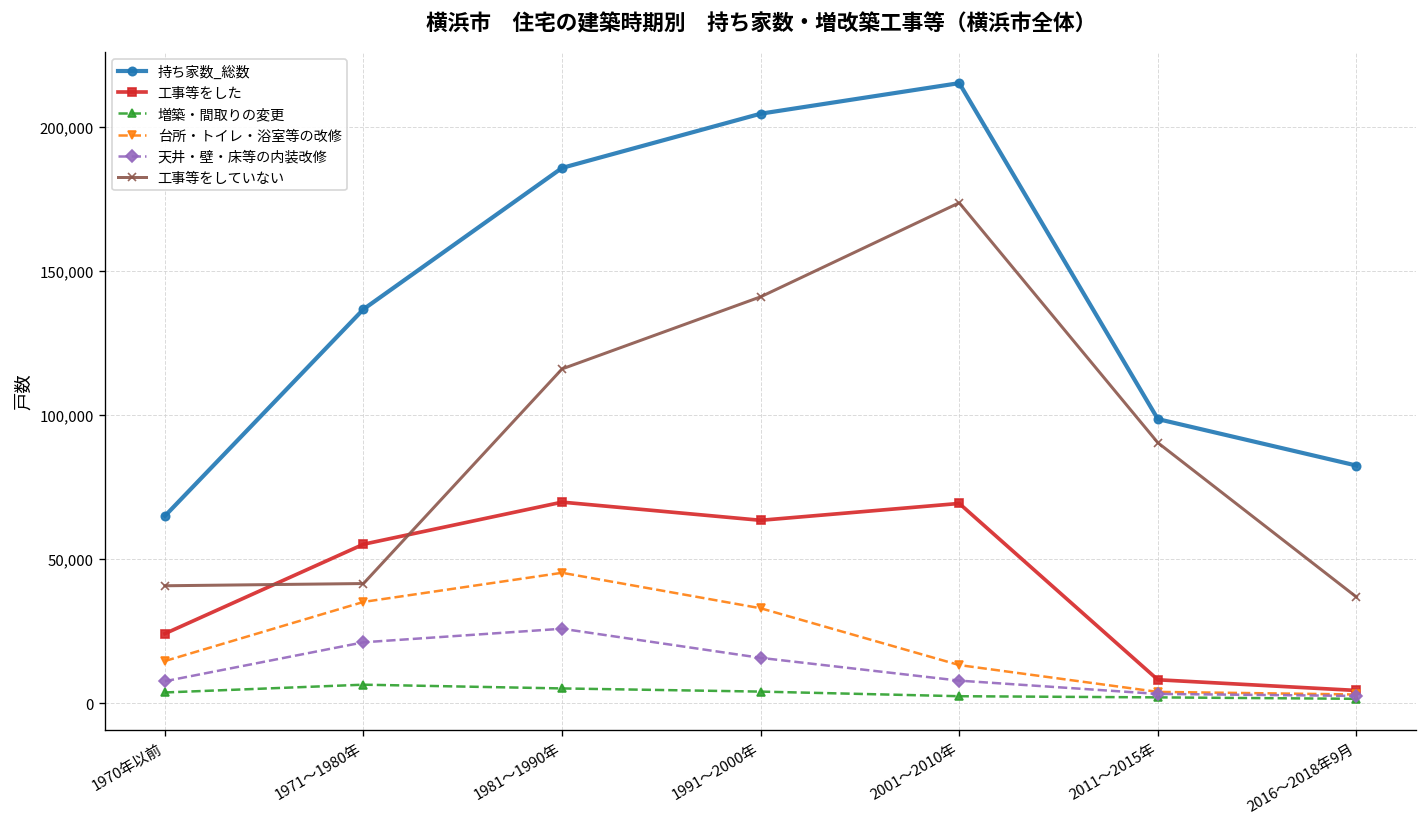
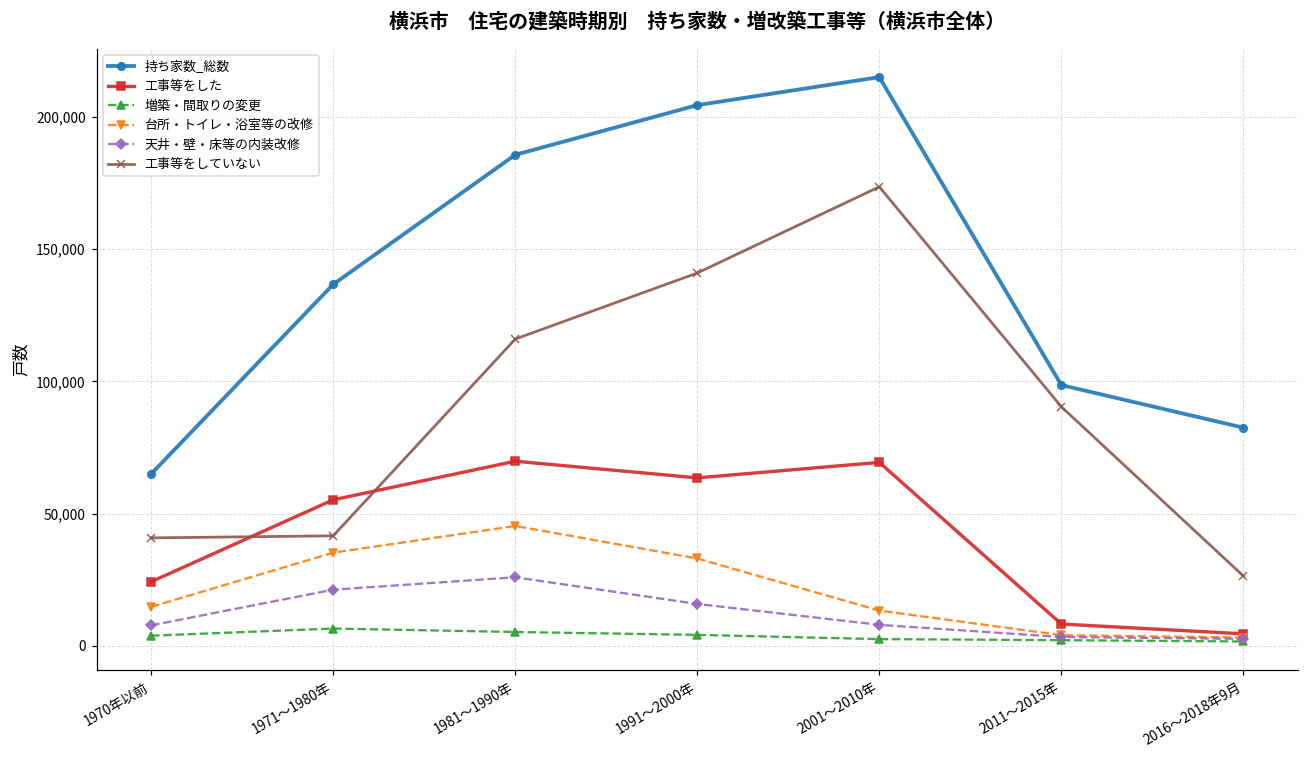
  {
    "持ち家数_総数": {
      "1970年以前": "65,000",
      "1971～1980年": "137,000",
      "1981～1990年": "186,000",
      "1991～2000年": "205,000",
      "2001～2010年": "215,000",
      "2011～2015年": "99,000",
      "2016～2018年9月": "82,000"
    },
    "工事等をした": {
      "1970年以前": "24,000",
      "1971～1980年": "55,000",
      "1981～1990年": "70,000",
      "1991～2000年": "64,000",
      "2001～2010年": "69,000",
      "2011～2015年": "8,000",
      "2016～2018年9月": "5,000"
    },
    "増築・間取りの変更": {
      "1970年以前": "4,000",
      "1971～1980年": "7,000",
      "1981～1990年": "5,000",
      "1991～2000年": "4,000",
      "2001～2010年": "3,000",
      "2011～2015年": "2,000"
    },
    "台所・トイレ・浴室等の改修": {
      "1970年以前": "15,000",
      "1971～1980年": "35,000",
      "1981～1990年": "45,000",
      "1991～2000年": "33,000",
      "2001～2010年": "13,000"
    },
    "天井・壁・床等の内装改修": {
      "1970年以前": "8,000",
      "1971～1980年": "21,000",
      "1981～1990年": "26,000",
      "1991～2000年": "16,000",
      "2001～2010年": "8,000"
    },
    "工事等をしていない": {
      "1970年以前": "41,000",
      "1971～1980年": "42,000",
      "1981～1990年": "116,000",
      "1991～2000年": "141,000",
      "2001～2010年": "174,000",
      "2011～2015年": "90,000",
-     "2016～2018年9月": "37,000"
+     "2016～2018年9月": "26,000"
    }
  }
